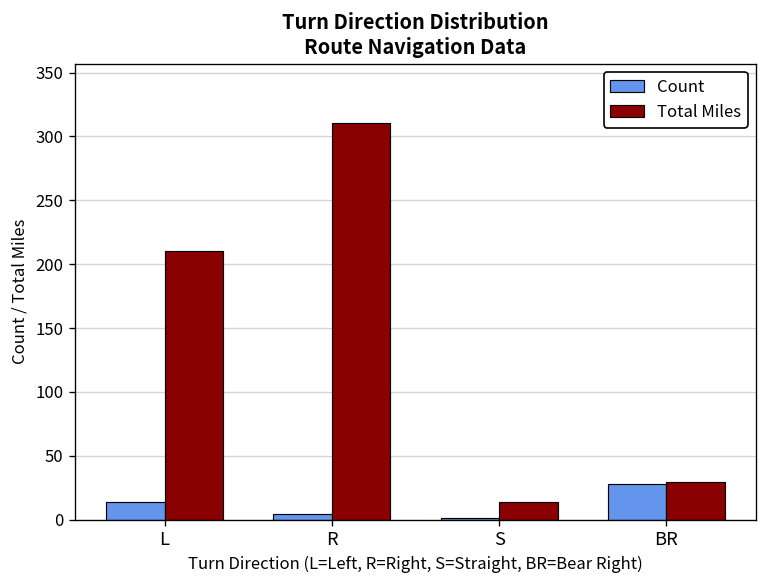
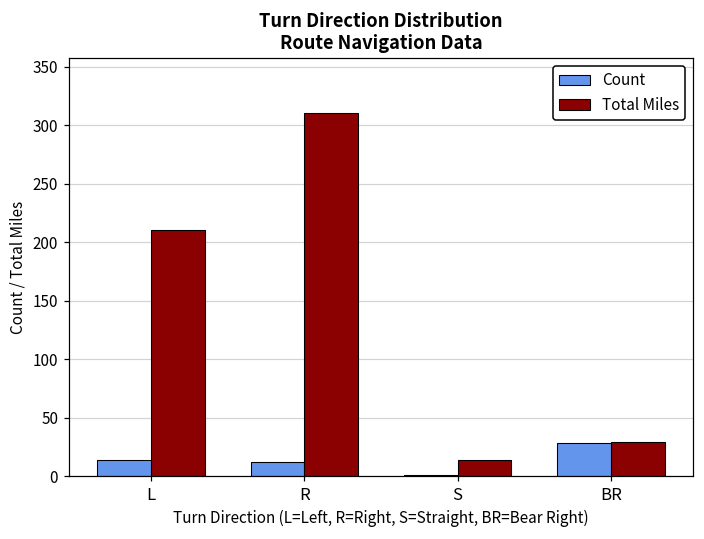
  {
    "Count": {
      "L": 14,
-     "R": 4,
+     "R": 12,
      "BR": 28
    },
    "Total Miles": {
      "L": 211,
      "R": 310,
      "S": 14,
      "BR": 29
    }
  }
